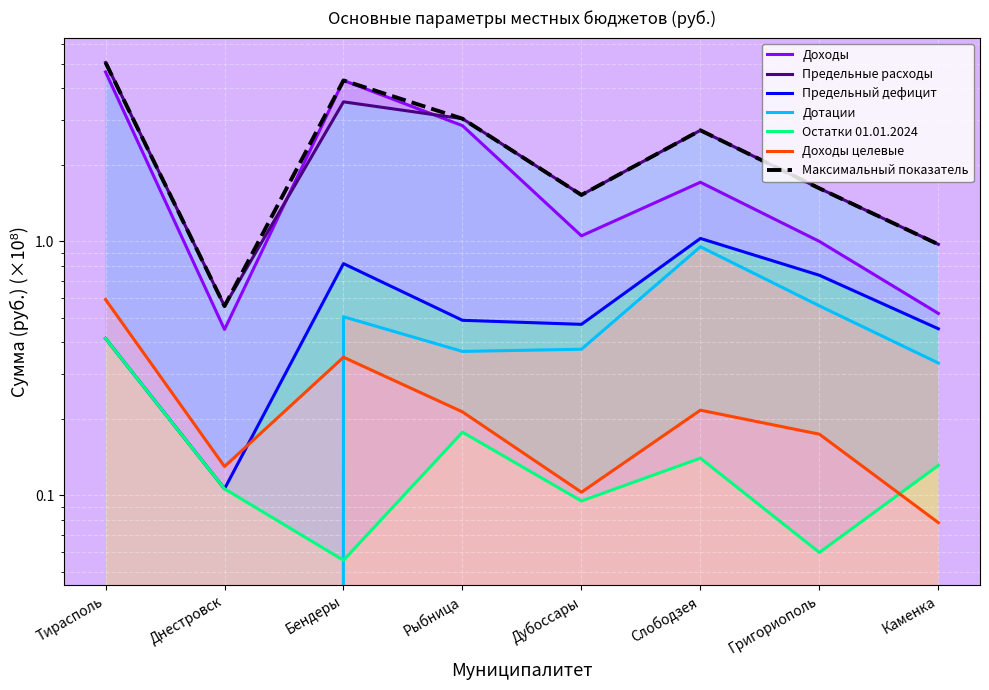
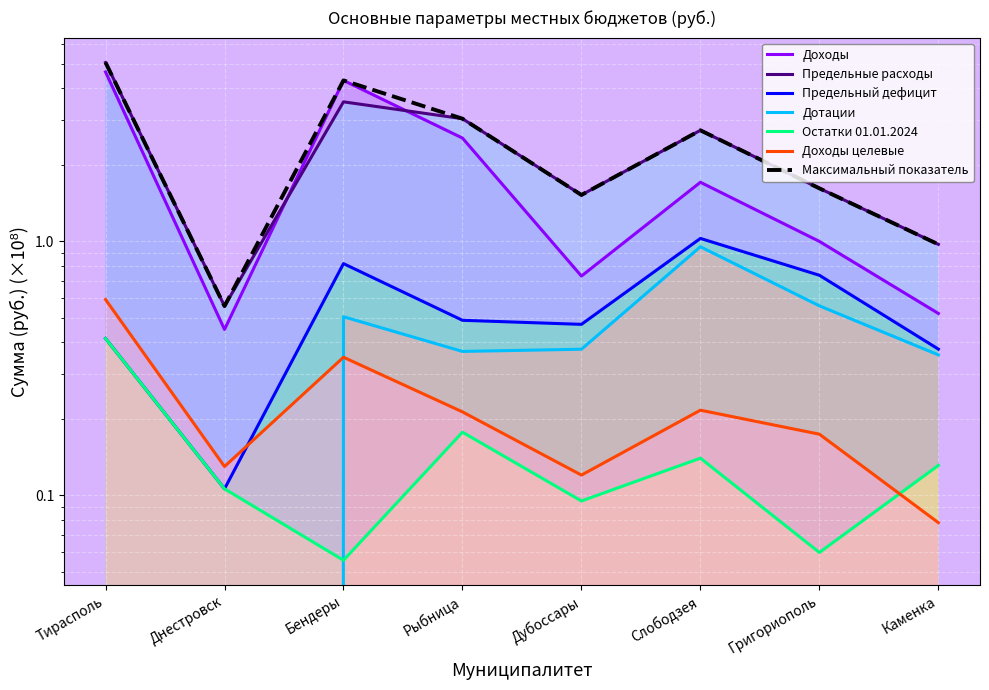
  {
    "Доходы": {
      "Тирасполь": 4.6,
      "Днестровск": 0.45,
-     "Рыбница": 2.9,
-     "Дубоссары": 1.05,
+     "Рыбница": 2.5,
+     "Дубоссары": 0.73,
      "Слободзея": 1.7,
      "Григориополь": 1.00,
      "Каменка": 0.52
    },
    "Предельные расходы": {
      "Бендеры": 3.5
    },
    "Предельный дефицит": {
      "Бендеры": 0.82,
      "Рыбница": 0.49,
      "Дубоссары": 0.47,
      "Слободзея": 1.03,
      "Григориополь": 0.74,
-     "Каменка": 0.45
+     "Каменка": 0.38
    },
    "Дотации": {
      "Бендеры": 0.51,
      "Рыбница": 0.37,
      "Дубоссары": 0.38,
      "Слободзея": 0.95,
      "Григориополь": 0.56,
-     "Каменка": 0.33
+     "Каменка": 0.36
    },
    "Остатки 01.01.2024": {
      "Бендеры": 0.056,
      "Рыбница": 0.18,
      "Дубоссары": 0.095,
      "Слободзея": 0.14,
      "Григориополь": 0.060,
      "Каменка": 0.13
    },
    "Доходы целевые": {
      "Тирасполь": 0.59,
      "Днестровск": 0.13,
      "Бендеры": 0.35,
      "Рыбница": 0.21,
-     "Дубоссары": 0.103,
+     "Дубоссары": 0.12,
      "Слободзея": 0.22,
      "Григориополь": 0.17,
      "Каменка": 0.078
    }
  }
